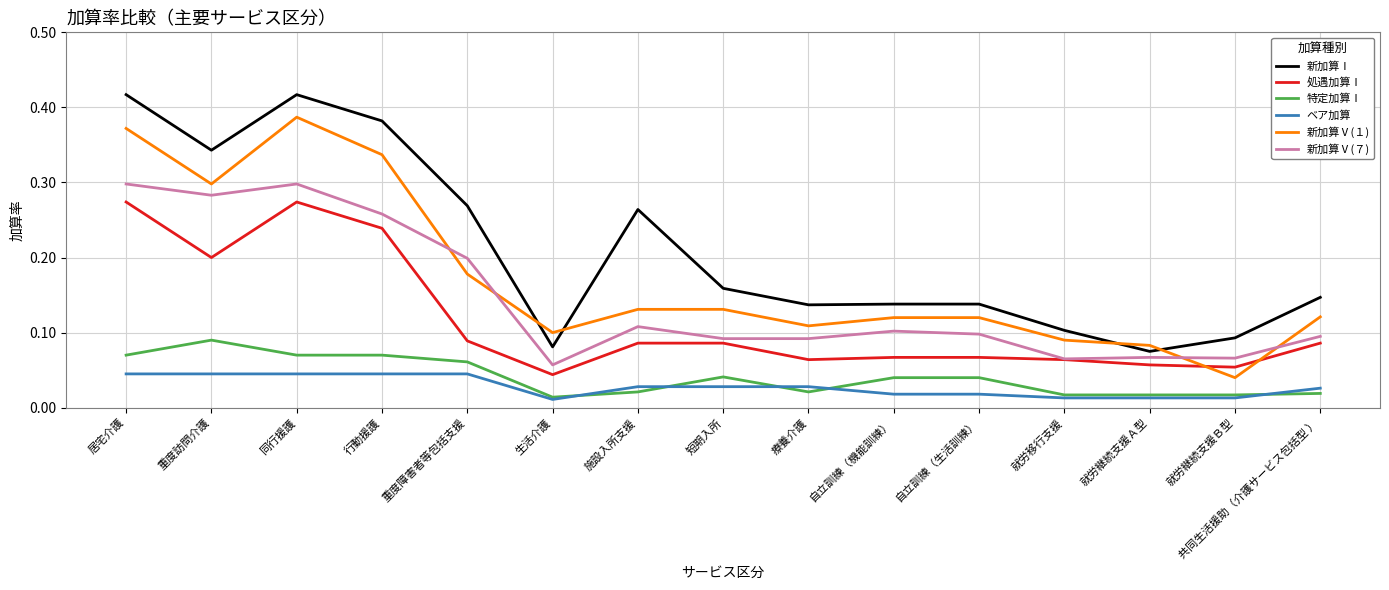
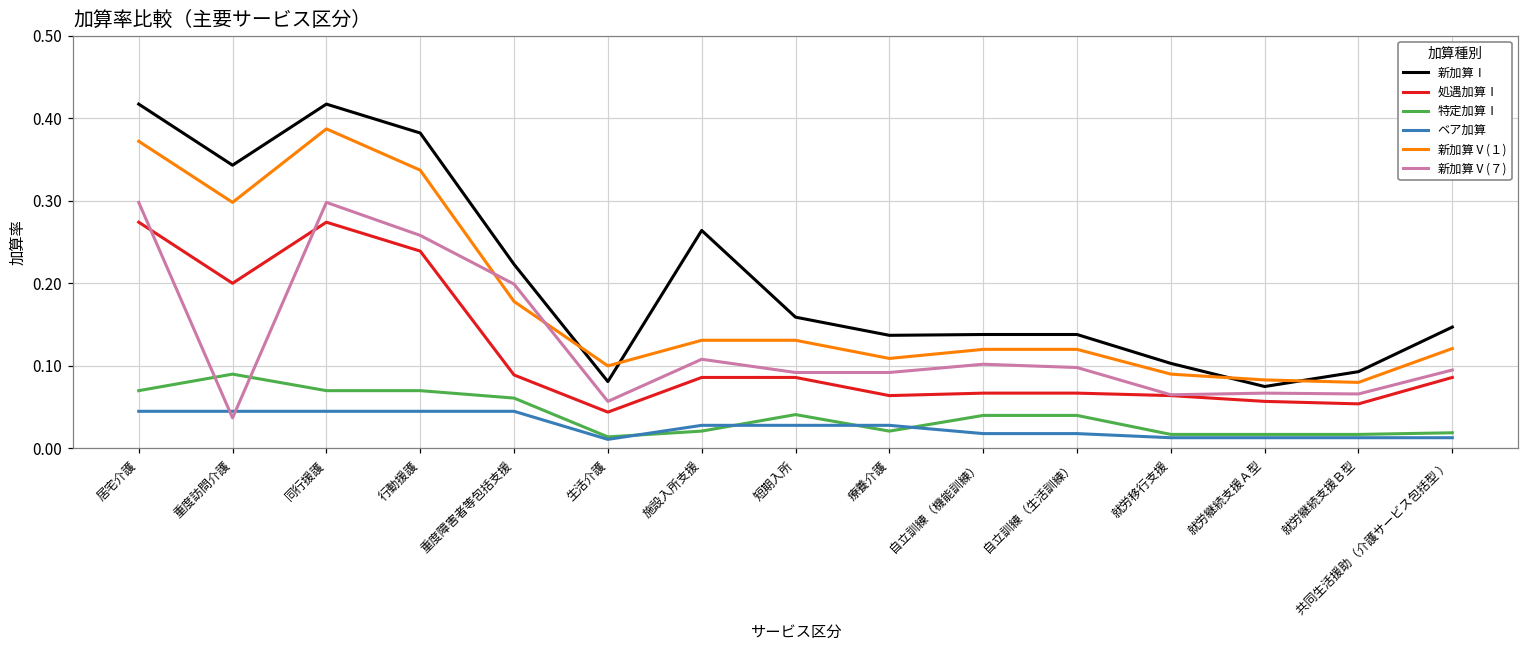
  {
    "新加算Ⅰ": {
      "居宅介護": 0.42,
      "重度訪問介護": 0.34,
      "同行援護": 0.42,
      "行動援護": 0.38,
-     "重度障害者等包括支援": 0.27,
+     "重度障害者等包括支援": 0.22,
      "生活介護": 0.08,
      "施設入所支援": 0.26,
      "短期入所": 0.16,
      "療養介護": 0.14,
      "自立訓練（機能訓練）": 0.14,
      "自立訓練（生活訓練）": 0.14,
      "就労移行支援": 0.10,
      "就労継続支援Ａ型": 0.08,
      "就労継続支援Ｂ型": 0.09,
      "共同生活援助（介護サービス包括型 ）": 0.15
    },
    "処遇加算Ⅰ": {
      "居宅介護": 0.27,
      "重度訪問介護": 0.20,
      "同行援護": 0.27,
      "行動援護": 0.24,
      "重度障害者等包括支援": 0.09,
      "生活介護": 0.04,
      "施設入所支援": 0.09,
      "短期入所": 0.09,
      "療養介護": 0.06,
      "自立訓練（機能訓練）": 0.07,
      "自立訓練（生活訓練）": 0.07,
      "就労継続支援Ａ型": 0.06,
      "就労継続支援Ｂ型": 0.05,
      "共同生活援助（介護サービス包括型 ）": 0.09
    },
    "特定加算Ⅰ": {
      "居宅介護": 0.07,
      "重度訪問介護": 0.09,
      "同行援護": 0.07,
      "行動援護": 0.07,
      "重度障害者等包括支援": 0.06,
      "施設入所支援": 0.02,
      "短期入所": 0.04,
      "療養介護": 0.02,
      "自立訓練（機能訓練）": 0.04,
      "自立訓練（生活訓練）": 0.04,
      "就労移行支援": 0.02,
      "就労継続支援Ａ型": 0.02,
      "就労継続支援Ｂ型": 0.02,
      "共同生活援助（介護サービス包括型 ）": 0.02
    },
    "ベア加算": {
      "居宅介護": 0.05,
      "重度訪問介護": 0.05,
      "同行援護": 0.05,
      "行動援護": 0.05,
      "重度障害者等包括支援": 0.05,
      "施設入所支援": 0.03,
      "短期入所": 0.03,
      "療養介護": 0.03,
      "自立訓練（機能訓練）": 0.02,
      "自立訓練（生活訓練）": 0.02,
      "就労移行支援": 0.01,
      "就労継続支援Ａ型": 0.01,
      "就労継続支援Ｂ型": 0.01,
-     "共同生活援助（介護サービス包括型 ）": 0.03
+     "共同生活援助（介護サービス包括型 ）": 0.01
    },
    "新加算Ⅴ(１)": {
      "居宅介護": 0.37,
      "重度訪問介護": 0.30,
      "同行援護": 0.39,
      "行動援護": 0.34,
      "重度障害者等包括支援": 0.18,
      "生活介護": 0.10,
      "施設入所支援": 0.13,
      "短期入所": 0.13,
      "療養介護": 0.11,
      "自立訓練（機能訓練）": 0.12,
      "自立訓練（生活訓練）": 0.12,
      "就労移行支援": 0.09,
      "就労継続支援Ａ型": 0.08,
-     "就労継続支援Ｂ型": 0.04,
+     "就労継続支援Ｂ型": 0.08,
      "共同生活援助（介護サービス包括型 ）": 0.12
    },
    "新加算Ⅴ(７)": {
      "居宅介護": 0.30,
-     "重度訪問介護": 0.28,
+     "重度訪問介護": 0.04,
      "同行援護": 0.30,
      "行動援護": 0.26,
      "重度障害者等包括支援": 0.20,
      "生活介護": 0.06,
      "施設入所支援": 0.11,
      "短期入所": 0.09,
      "療養介護": 0.09,
      "自立訓練（機能訓練）": 0.10,
      "自立訓練（生活訓練）": 0.10,
      "就労継続支援Ａ型": 0.07,
      "就労継続支援Ｂ型": 0.07,
      "共同生活援助（介護サービス包括型 ）": 0.10
    }
  }
